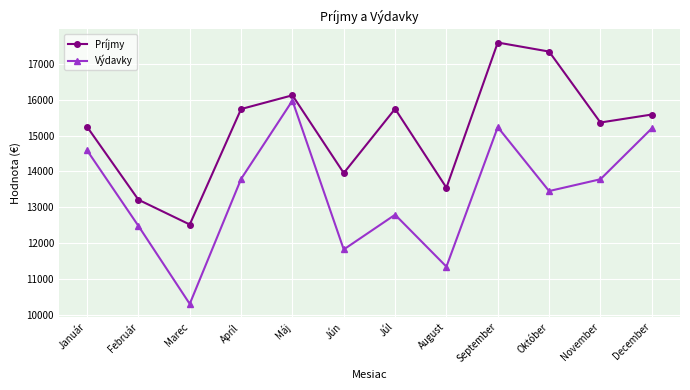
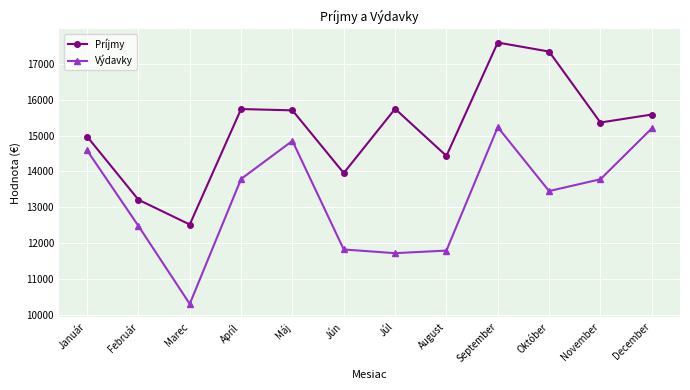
  {
    "Príjmy": {
-     "Január": 15200,
+     "Január": 15000,
      "Február": 13200,
      "Marec": 12500,
      "Apríl": 15700,
-     "Máj": 16100,
+     "Máj": 15700,
      "Jún": 14000,
      "Júl": 15700,
-     "August": 13500,
+     "August": 14400,
      "September": 17600,
      "Október": 17300,
      "November": 15400,
      "December": 15600
    },
    "Výdavky": {
      "Január": 14600,
      "Február": 12500,
      "Marec": 10300,
      "Apríl": 13800,
-     "Máj": 16000,
+     "Máj": 14900,
      "Jún": 11800,
-     "Júl": 12800,
-     "August": 11300,
+     "Júl": 11700,
+     "August": 11800,
      "September": 15200,
      "Október": 13500,
      "November": 13800,
      "December": 15200
    }
  }
